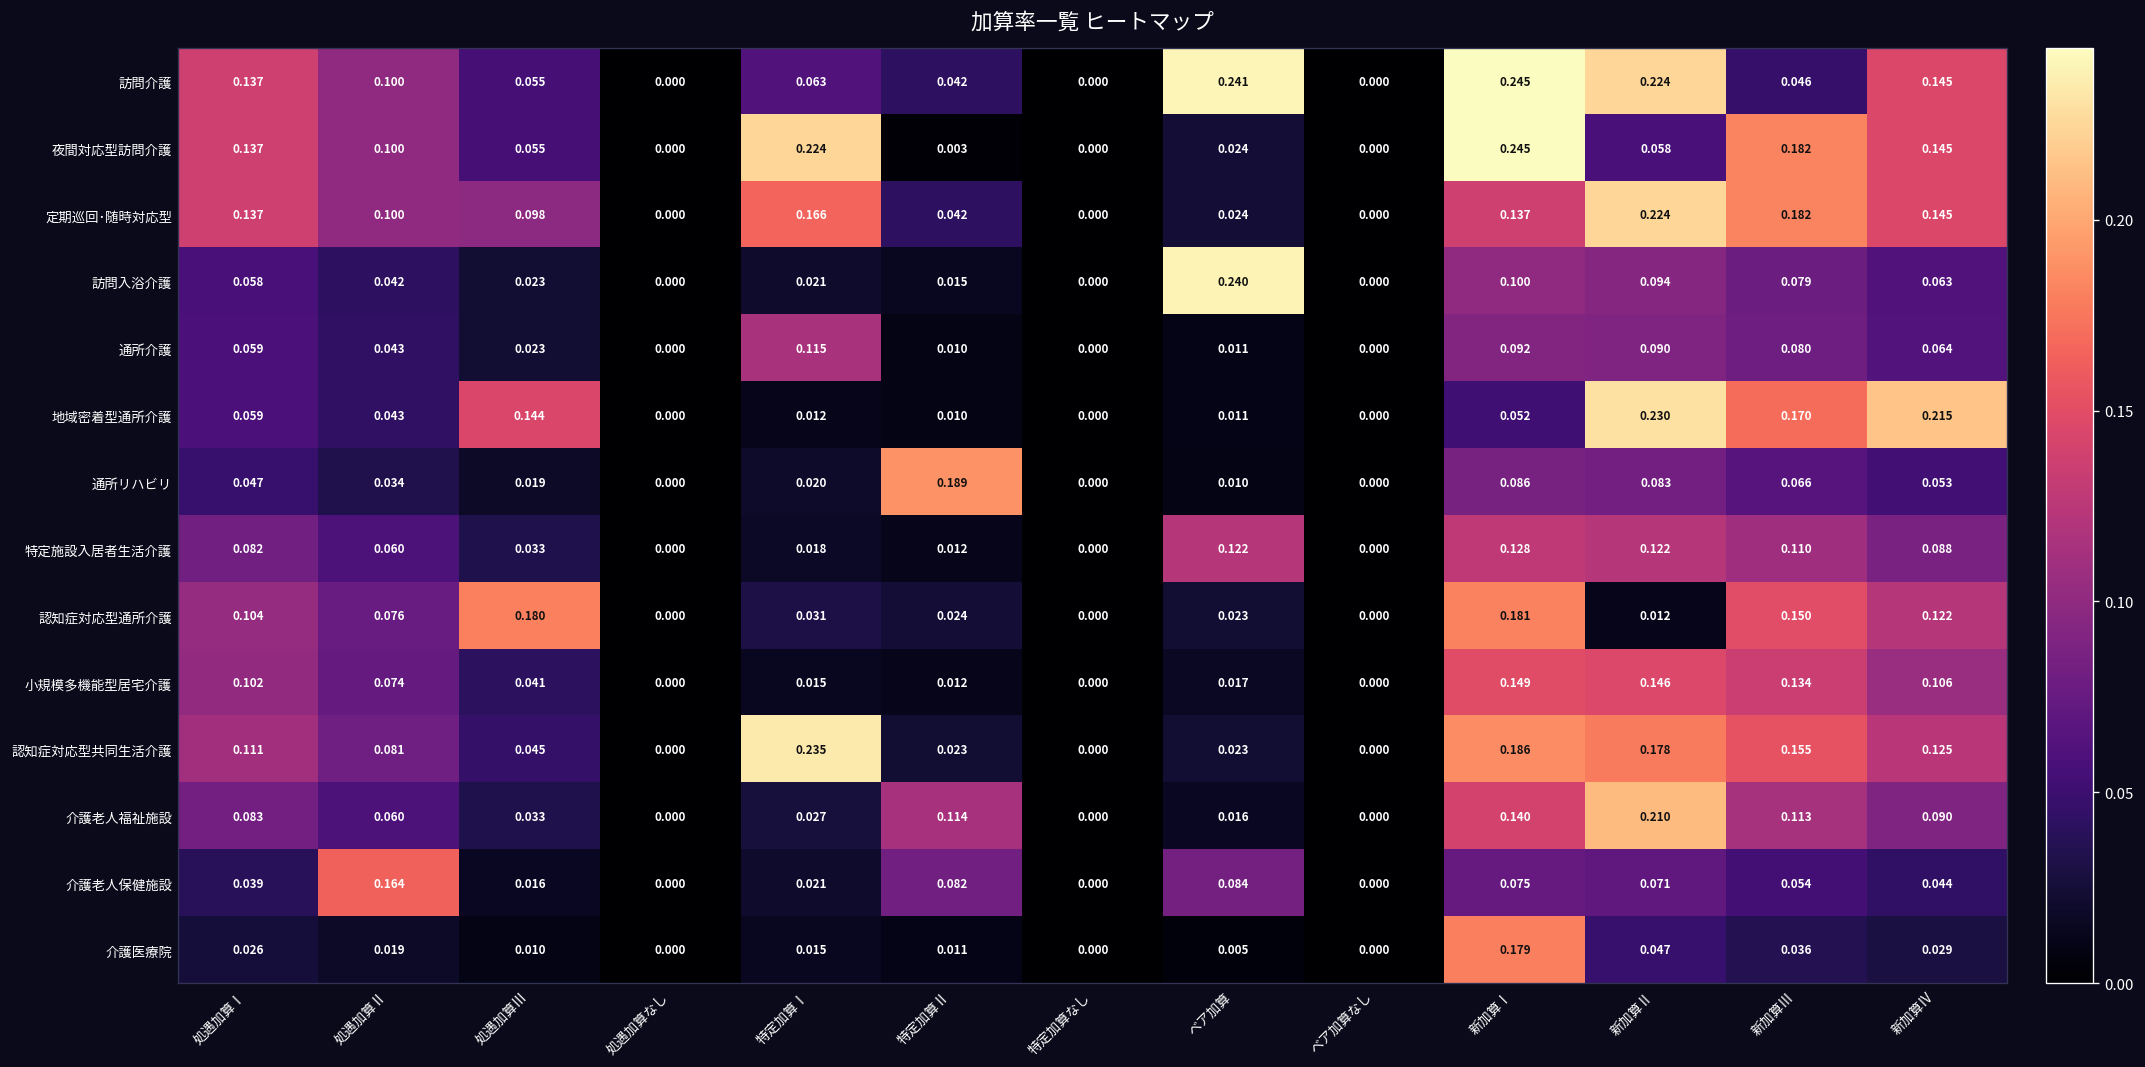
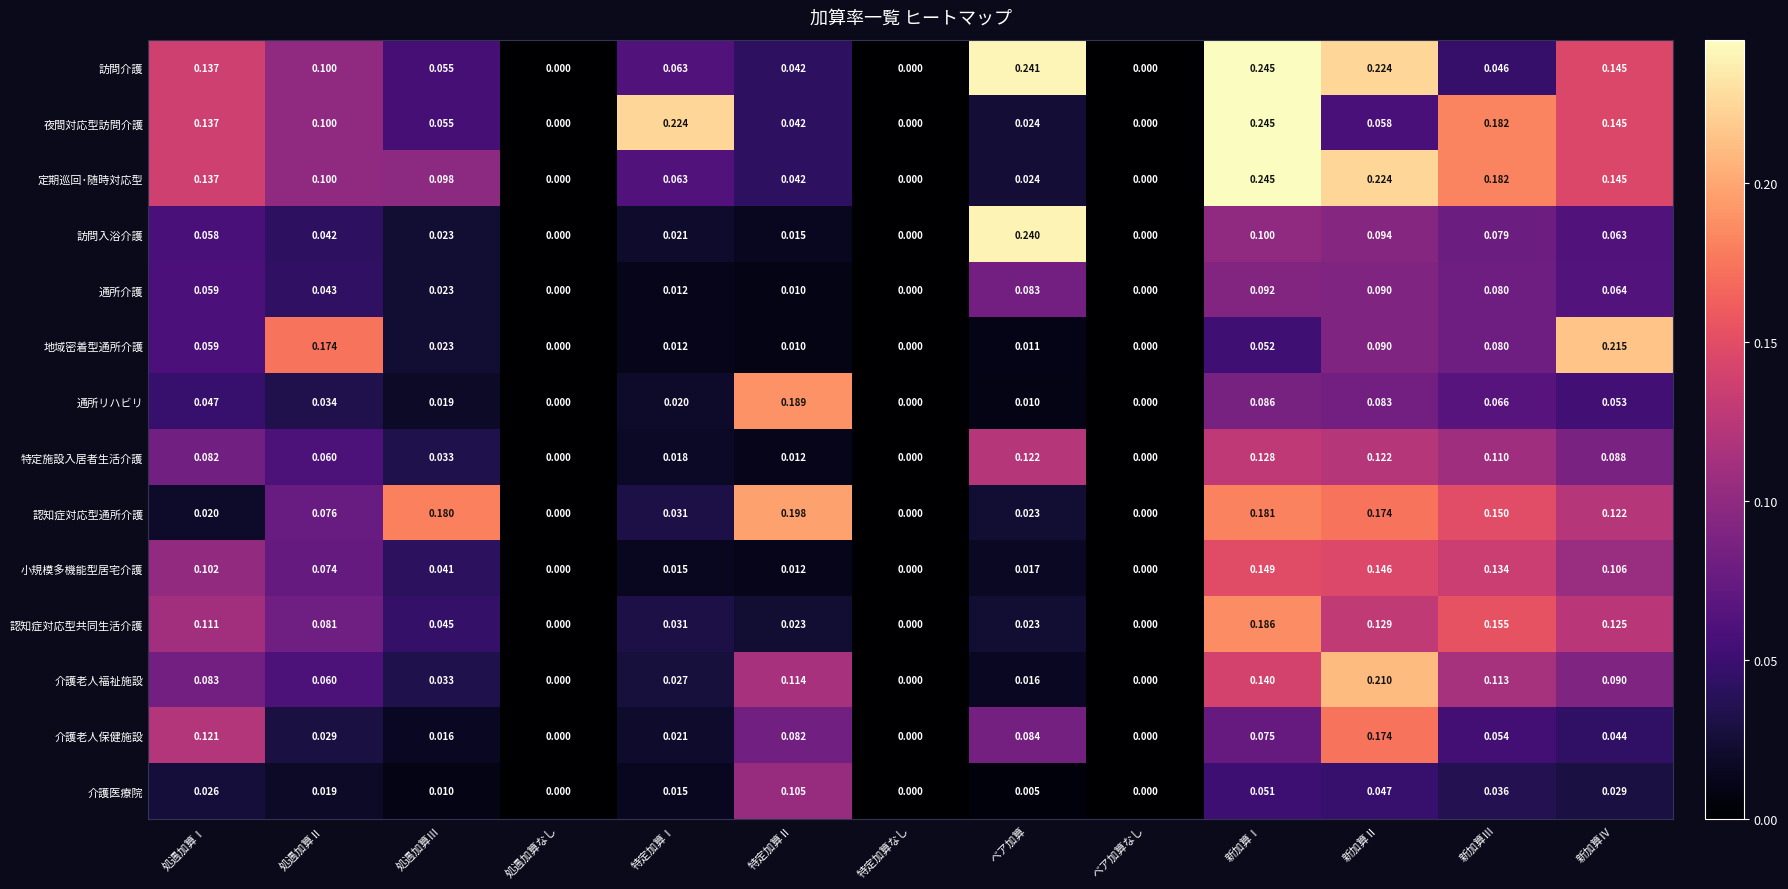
  {
    "訪問介護": {
      "処遇加算Ⅰ": 0.137,
      "処遇加算Ⅱ": 0.100,
      "処遇加算Ⅲ": 0.055,
      "処遇加算なし": 0.000,
      "特定加算Ⅰ": 0.063,
      "特定加算Ⅱ": 0.042,
      "特定加算なし": 0.000,
      "ベア加算": 0.241,
      "ベア加算なし": 0.000,
      "新加算Ⅰ": 0.245,
      "新加算Ⅱ": 0.224,
      "新加算Ⅲ": 0.046,
      "新加算Ⅳ": 0.145
    },
    "夜間対応型訪問介護": {
      "処遇加算Ⅰ": 0.137,
      "処遇加算Ⅱ": 0.100,
      "処遇加算Ⅲ": 0.055,
      "処遇加算なし": 0.000,
      "特定加算Ⅰ": 0.224,
-     "特定加算Ⅱ": 0.003,
+     "特定加算Ⅱ": 0.042,
      "特定加算なし": 0.000,
      "ベア加算": 0.024,
      "ベア加算なし": 0.000,
      "新加算Ⅰ": 0.245,
      "新加算Ⅱ": 0.058,
      "新加算Ⅲ": 0.182,
      "新加算Ⅳ": 0.145
    },
    "定期巡回･随時対応型": {
      "処遇加算Ⅰ": 0.137,
      "処遇加算Ⅱ": 0.100,
      "処遇加算Ⅲ": 0.098,
      "処遇加算なし": 0.000,
-     "特定加算Ⅰ": 0.166,
+     "特定加算Ⅰ": 0.063,
      "特定加算Ⅱ": 0.042,
      "特定加算なし": 0.000,
      "ベア加算": 0.024,
      "ベア加算なし": 0.000,
-     "新加算Ⅰ": 0.137,
+     "新加算Ⅰ": 0.245,
      "新加算Ⅱ": 0.224,
      "新加算Ⅲ": 0.182,
      "新加算Ⅳ": 0.145
    },
    "訪問入浴介護": {
      "処遇加算Ⅰ": 0.058,
      "処遇加算Ⅱ": 0.042,
      "処遇加算Ⅲ": 0.023,
      "処遇加算なし": 0.000,
      "特定加算Ⅰ": 0.021,
      "特定加算Ⅱ": 0.015,
      "特定加算なし": 0.000,
      "ベア加算": 0.240,
      "ベア加算なし": 0.000,
      "新加算Ⅰ": 0.100,
      "新加算Ⅱ": 0.094,
      "新加算Ⅲ": 0.079,
      "新加算Ⅳ": 0.063
    },
    "通所介護": {
      "処遇加算Ⅰ": 0.059,
      "処遇加算Ⅱ": 0.043,
      "処遇加算Ⅲ": 0.023,
      "処遇加算なし": 0.000,
-     "特定加算Ⅰ": 0.115,
+     "特定加算Ⅰ": 0.012,
      "特定加算Ⅱ": 0.010,
      "特定加算なし": 0.000,
-     "ベア加算": 0.011,
+     "ベア加算": 0.083,
      "ベア加算なし": 0.000,
      "新加算Ⅰ": 0.092,
      "新加算Ⅱ": 0.090,
      "新加算Ⅲ": 0.080,
      "新加算Ⅳ": 0.064
    },
    "地域密着型通所介護": {
      "処遇加算Ⅰ": 0.059,
-     "処遇加算Ⅱ": 0.043,
-     "処遇加算Ⅲ": 0.144,
+     "処遇加算Ⅱ": 0.174,
+     "処遇加算Ⅲ": 0.023,
      "処遇加算なし": 0.000,
      "特定加算Ⅰ": 0.012,
      "特定加算Ⅱ": 0.010,
      "特定加算なし": 0.000,
      "ベア加算": 0.011,
      "ベア加算なし": 0.000,
      "新加算Ⅰ": 0.052,
-     "新加算Ⅱ": 0.230,
-     "新加算Ⅲ": 0.170,
+     "新加算Ⅱ": 0.090,
+     "新加算Ⅲ": 0.080,
      "新加算Ⅳ": 0.215
    },
    "通所リハビリ": {
      "処遇加算Ⅰ": 0.047,
      "処遇加算Ⅱ": 0.034,
      "処遇加算Ⅲ": 0.019,
      "処遇加算なし": 0.000,
      "特定加算Ⅰ": 0.020,
      "特定加算Ⅱ": 0.189,
      "特定加算なし": 0.000,
      "ベア加算": 0.010,
      "ベア加算なし": 0.000,
      "新加算Ⅰ": 0.086,
      "新加算Ⅱ": 0.083,
      "新加算Ⅲ": 0.066,
      "新加算Ⅳ": 0.053
    },
    "特定施設入居者生活介護": {
      "処遇加算Ⅰ": 0.082,
      "処遇加算Ⅱ": 0.060,
      "処遇加算Ⅲ": 0.033,
      "処遇加算なし": 0.000,
      "特定加算Ⅰ": 0.018,
      "特定加算Ⅱ": 0.012,
      "特定加算なし": 0.000,
      "ベア加算": 0.122,
      "ベア加算なし": 0.000,
      "新加算Ⅰ": 0.128,
      "新加算Ⅱ": 0.122,
      "新加算Ⅲ": 0.110,
      "新加算Ⅳ": 0.088
    },
    "認知症対応型通所介護": {
-     "処遇加算Ⅰ": 0.104,
+     "処遇加算Ⅰ": 0.020,
      "処遇加算Ⅱ": 0.076,
      "処遇加算Ⅲ": 0.180,
      "処遇加算なし": 0.000,
      "特定加算Ⅰ": 0.031,
-     "特定加算Ⅱ": 0.024,
+     "特定加算Ⅱ": 0.198,
      "特定加算なし": 0.000,
      "ベア加算": 0.023,
      "ベア加算なし": 0.000,
      "新加算Ⅰ": 0.181,
-     "新加算Ⅱ": 0.012,
+     "新加算Ⅱ": 0.174,
      "新加算Ⅲ": 0.150,
      "新加算Ⅳ": 0.122
    },
    "小規模多機能型居宅介護": {
      "処遇加算Ⅰ": 0.102,
      "処遇加算Ⅱ": 0.074,
      "処遇加算Ⅲ": 0.041,
      "処遇加算なし": 0.000,
      "特定加算Ⅰ": 0.015,
      "特定加算Ⅱ": 0.012,
      "特定加算なし": 0.000,
      "ベア加算": 0.017,
      "ベア加算なし": 0.000,
      "新加算Ⅰ": 0.149,
      "新加算Ⅱ": 0.146,
      "新加算Ⅲ": 0.134,
      "新加算Ⅳ": 0.106
    },
    "認知症対応型共同生活介護": {
      "処遇加算Ⅰ": 0.111,
      "処遇加算Ⅱ": 0.081,
      "処遇加算Ⅲ": 0.045,
      "処遇加算なし": 0.000,
-     "特定加算Ⅰ": 0.235,
+     "特定加算Ⅰ": 0.031,
      "特定加算Ⅱ": 0.023,
      "特定加算なし": 0.000,
      "ベア加算": 0.023,
      "ベア加算なし": 0.000,
      "新加算Ⅰ": 0.186,
-     "新加算Ⅱ": 0.178,
+     "新加算Ⅱ": 0.129,
      "新加算Ⅲ": 0.155,
      "新加算Ⅳ": 0.125
    },
    "介護老人福祉施設": {
      "処遇加算Ⅰ": 0.083,
      "処遇加算Ⅱ": 0.060,
      "処遇加算Ⅲ": 0.033,
      "処遇加算なし": 0.000,
      "特定加算Ⅰ": 0.027,
      "特定加算Ⅱ": 0.114,
      "特定加算なし": 0.000,
      "ベア加算": 0.016,
      "ベア加算なし": 0.000,
      "新加算Ⅰ": 0.140,
      "新加算Ⅱ": 0.210,
      "新加算Ⅲ": 0.113,
      "新加算Ⅳ": 0.090
    },
    "介護老人保健施設": {
-     "処遇加算Ⅰ": 0.039,
-     "処遇加算Ⅱ": 0.164,
+     "処遇加算Ⅰ": 0.121,
+     "処遇加算Ⅱ": 0.029,
      "処遇加算Ⅲ": 0.016,
      "処遇加算なし": 0.000,
      "特定加算Ⅰ": 0.021,
      "特定加算Ⅱ": 0.082,
      "特定加算なし": 0.000,
      "ベア加算": 0.084,
      "ベア加算なし": 0.000,
      "新加算Ⅰ": 0.075,
-     "新加算Ⅱ": 0.071,
+     "新加算Ⅱ": 0.174,
      "新加算Ⅲ": 0.054,
      "新加算Ⅳ": 0.044
    },
    "介護医療院": {
      "処遇加算Ⅰ": 0.026,
      "処遇加算Ⅱ": 0.019,
      "処遇加算Ⅲ": 0.010,
      "処遇加算なし": 0.000,
      "特定加算Ⅰ": 0.015,
-     "特定加算Ⅱ": 0.011,
+     "特定加算Ⅱ": 0.105,
      "特定加算なし": 0.000,
      "ベア加算": 0.005,
      "ベア加算なし": 0.000,
-     "新加算Ⅰ": 0.179,
+     "新加算Ⅰ": 0.051,
      "新加算Ⅱ": 0.047,
      "新加算Ⅲ": 0.036,
      "新加算Ⅳ": 0.029
    }
  }
